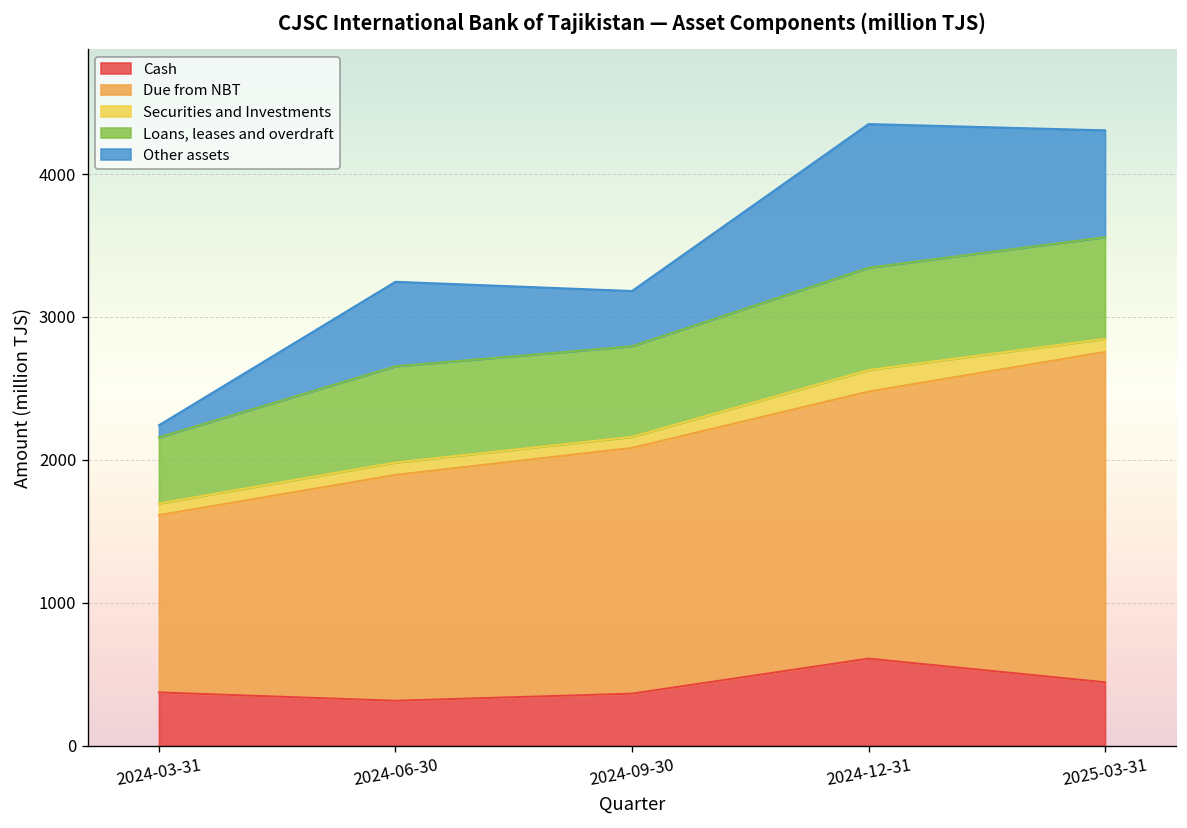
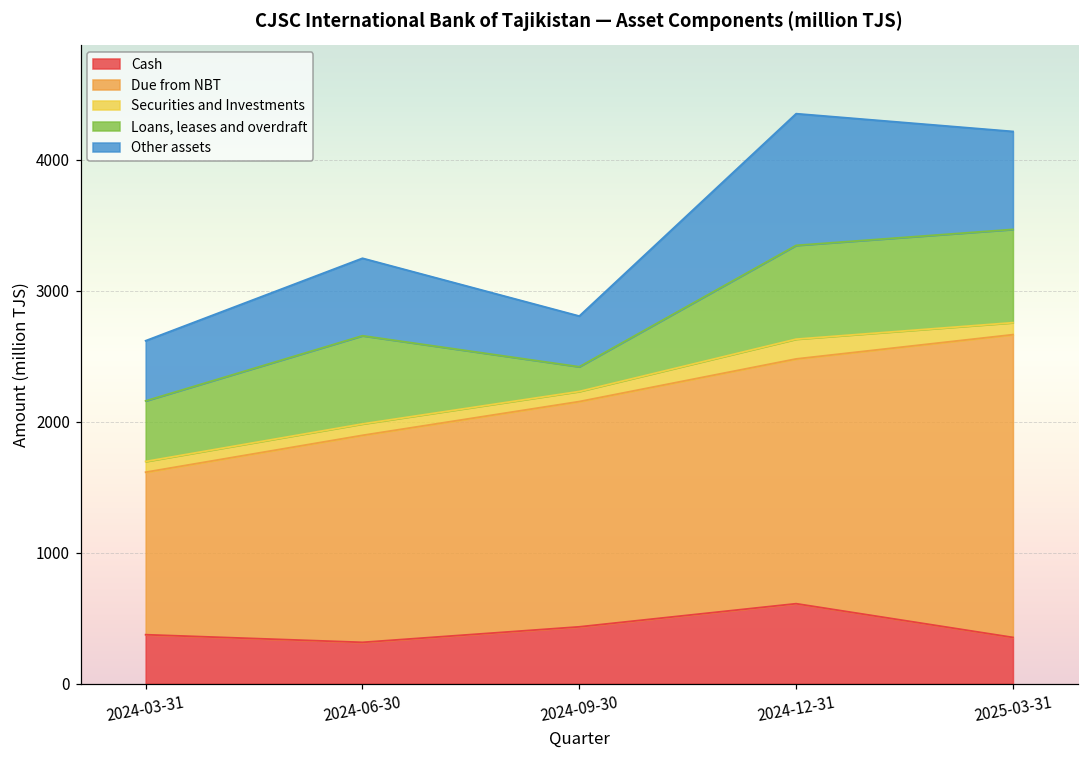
  {
    "Cash": {
      "2024-03-31": 370,
      "2024-06-30": 320,
-     "2024-09-30": 370,
+     "2024-09-30": 430,
      "2024-12-31": 610,
-     "2025-03-31": 440
+     "2025-03-31": 350
    },
    "Loans, leases and overdraft": {
      "2024-03-31": 460,
      "2024-06-30": 670,
-     "2024-09-30": 630,
+     "2024-09-30": 190,
      "2024-12-31": 720,
      "2025-03-31": 710
    },
    "Other assets": {
-     "2024-03-31": 80,
+     "2024-03-31": 460,
      "2024-06-30": 590,
      "2024-09-30": 390,
      "2024-12-31": 1000,
      "2025-03-31": 750
    }
  }
